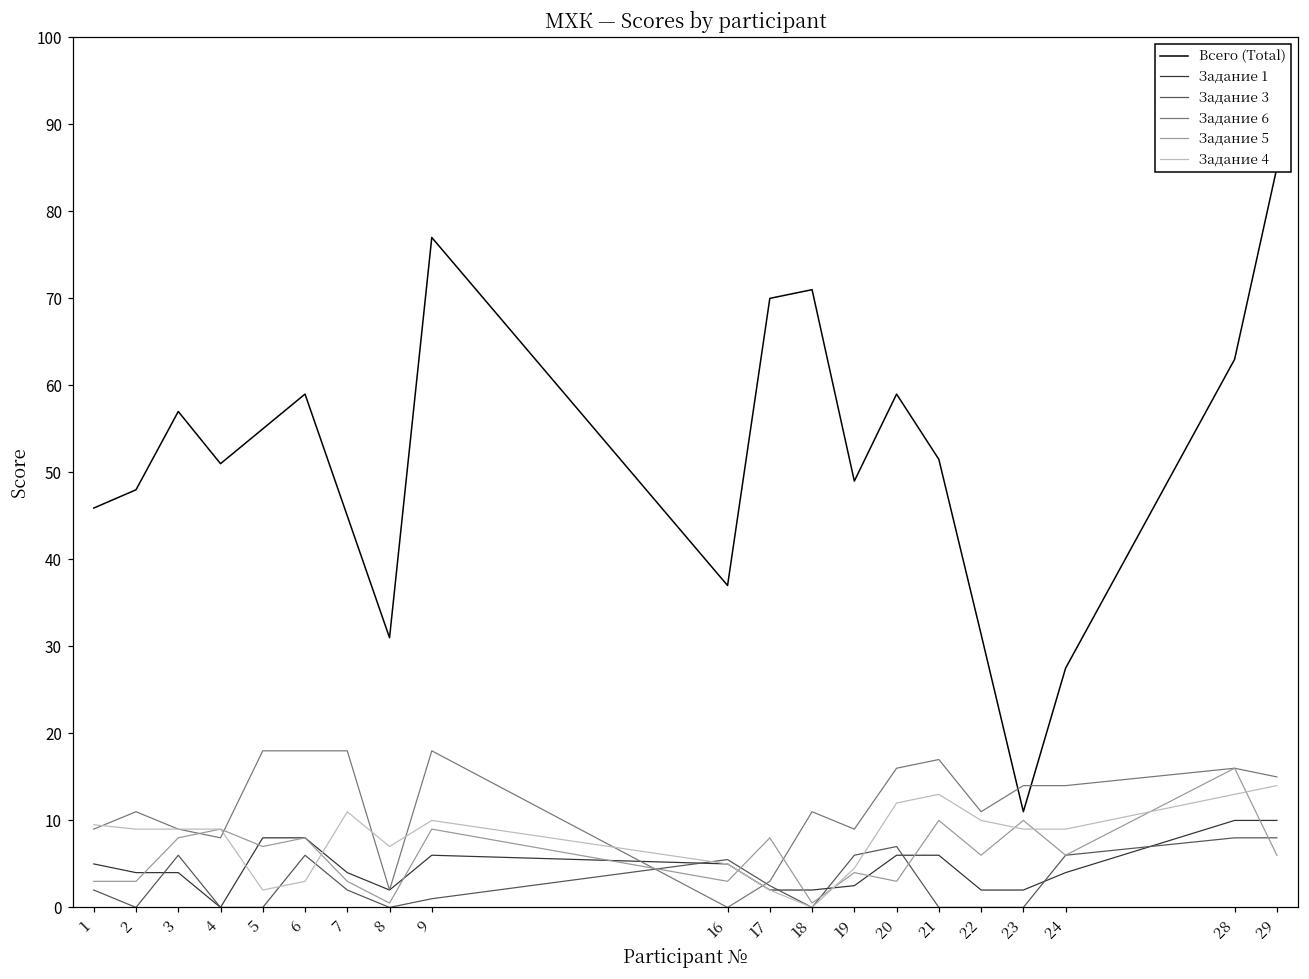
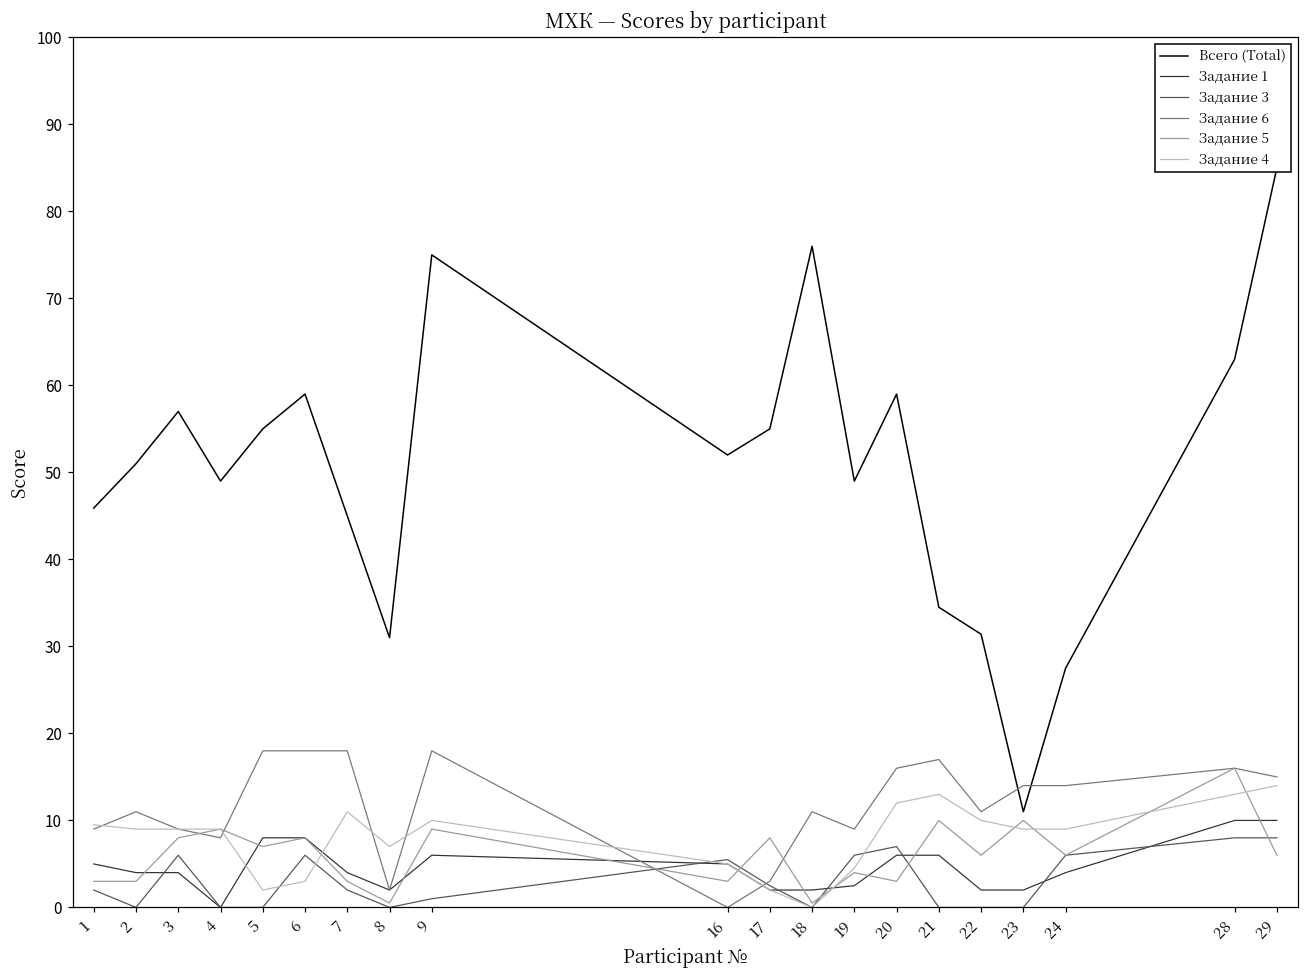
  {
    "Всего (Total)": {
      "1": 46,
-     "2": 48,
+     "2": 51,
      "3": 57,
-     "4": 51,
+     "4": 49,
      "5": 55,
      "6": 59,
      "7": 45,
      "8": 31,
-     "9": 77,
-     "16": 37,
-     "17": 70,
-     "18": 71,
+     "9": 75,
+     "16": 52,
+     "17": 55,
+     "18": 76,
      "19": 49,
      "20": 59,
-     "21": 52,
+     "21": 35,
      "22": 31,
      "23": 11,
      "24": 28,
      "28": 63
    }
  }
